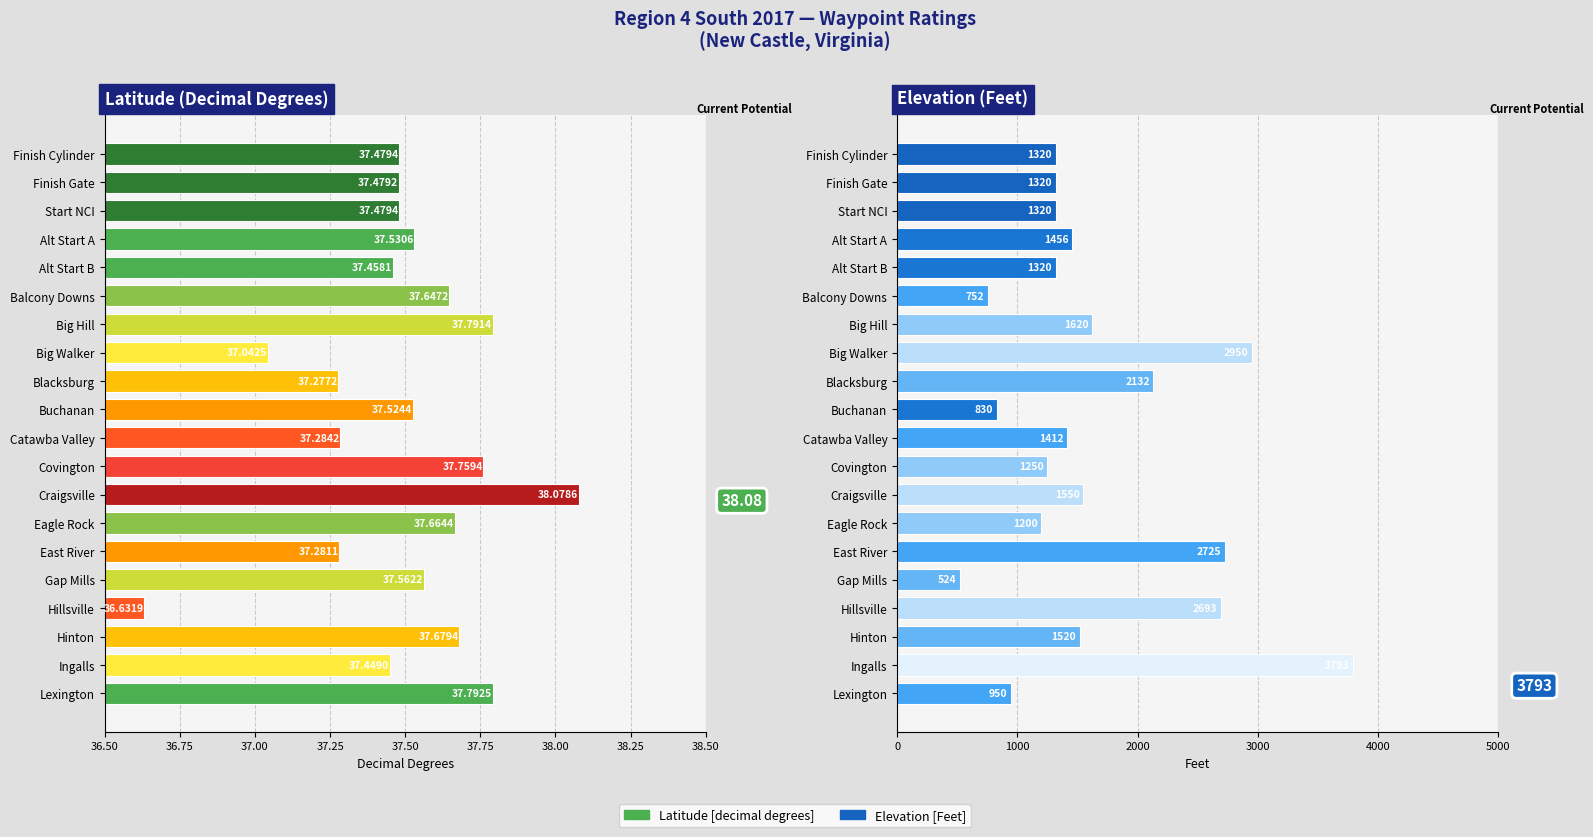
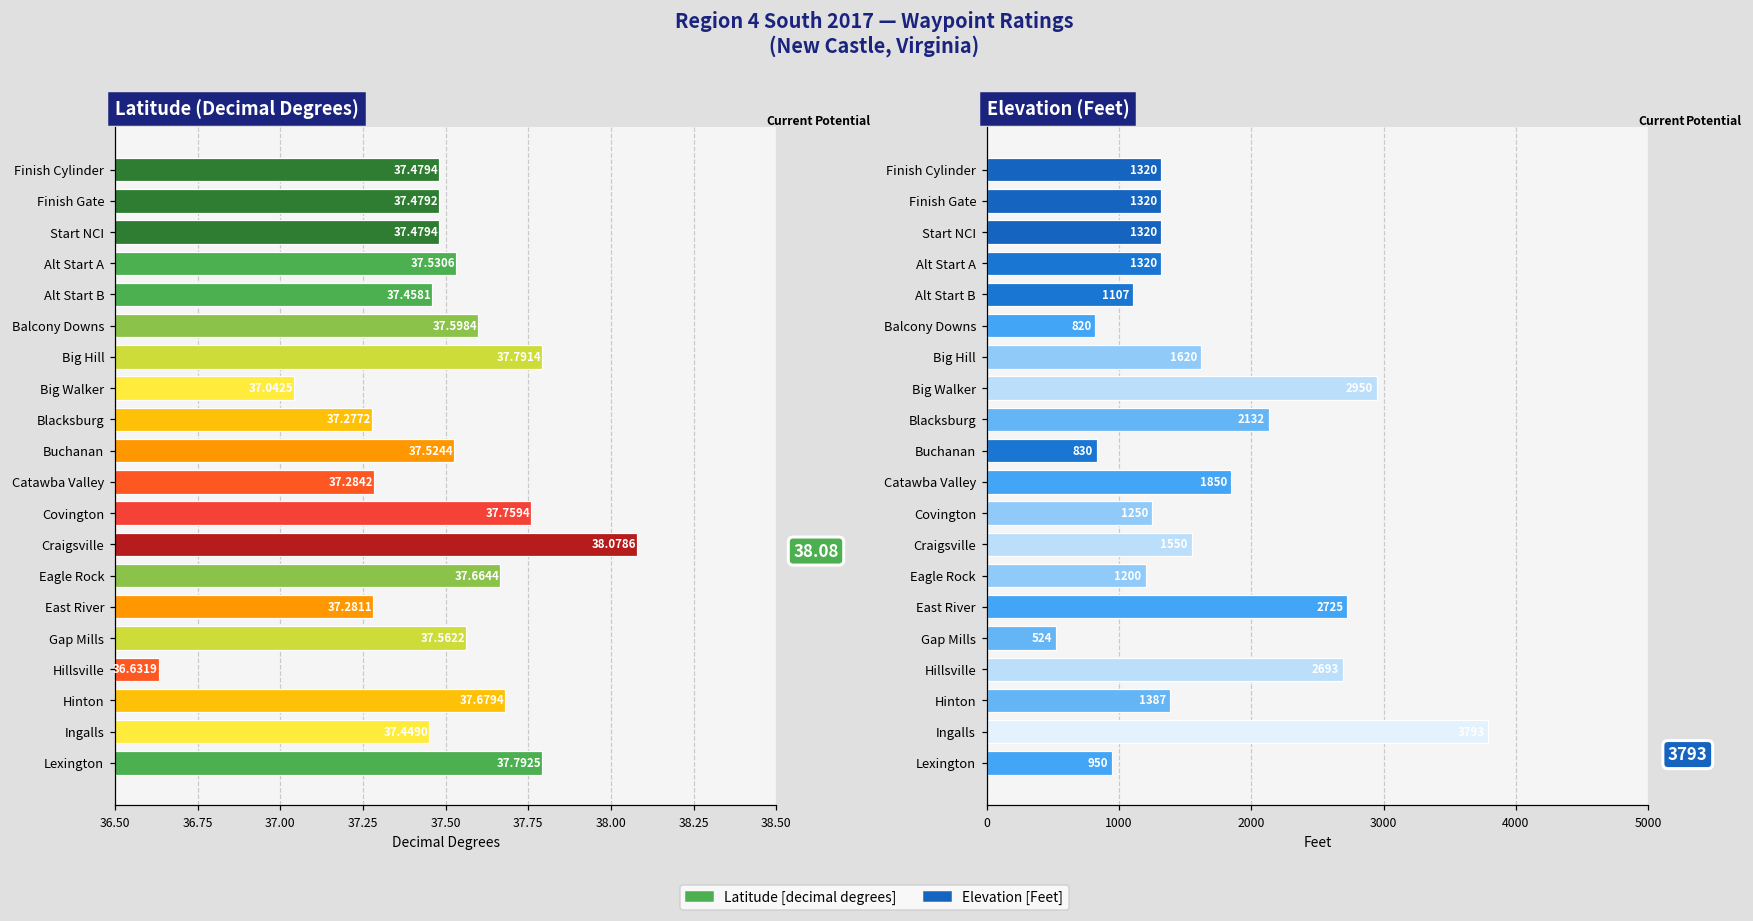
  {
    "Latitude (Decimal Degrees)": {
      "Finish Cylinder": 37.4794,
      "Finish Gate": 37.4792,
      "Start NCI": 37.4794,
      "Alt Start A": 37.5306,
      "Alt Start B": 37.4581,
-     "Balcony Downs": 37.6472,
+     "Balcony Downs": 37.5984,
      "Big Hill": 37.7914,
      "Big Walker": 37.0425,
      "Blacksburg": 37.2772,
      "Buchanan": 37.5244,
      "Catawba Valley": 37.2842,
      "Covington": 37.7594,
      "Craigsville": 38.0786,
      "Eagle Rock": 37.6644,
      "East River": 37.2811,
      "Gap Mills": 37.5622,
      "Hillsville": 36.6319,
      "Hinton": 37.6794,
      "Ingalls": 37.4490,
      "Lexington": 37.7925
    },
    "Elevation (Feet)": {
      "Finish Cylinder": 1320,
      "Finish Gate": 1320,
      "Start NCI": 1320,
-     "Alt Start A": 1456,
-     "Alt Start B": 1320,
-     "Balcony Downs": 752,
+     "Alt Start A": 1320,
+     "Alt Start B": 1107,
+     "Balcony Downs": 820,
      "Big Hill": 1620,
      "Big Walker": 2950,
      "Blacksburg": 2132,
      "Buchanan": 830,
-     "Catawba Valley": 1412,
+     "Catawba Valley": 1850,
      "Covington": 1250,
      "Craigsville": 1550,
      "Eagle Rock": 1200,
      "East River": 2725,
      "Gap Mills": 524,
      "Hillsville": 2693,
-     "Hinton": 1520,
+     "Hinton": 1387,
      "Lexington": 950
    }
  }
